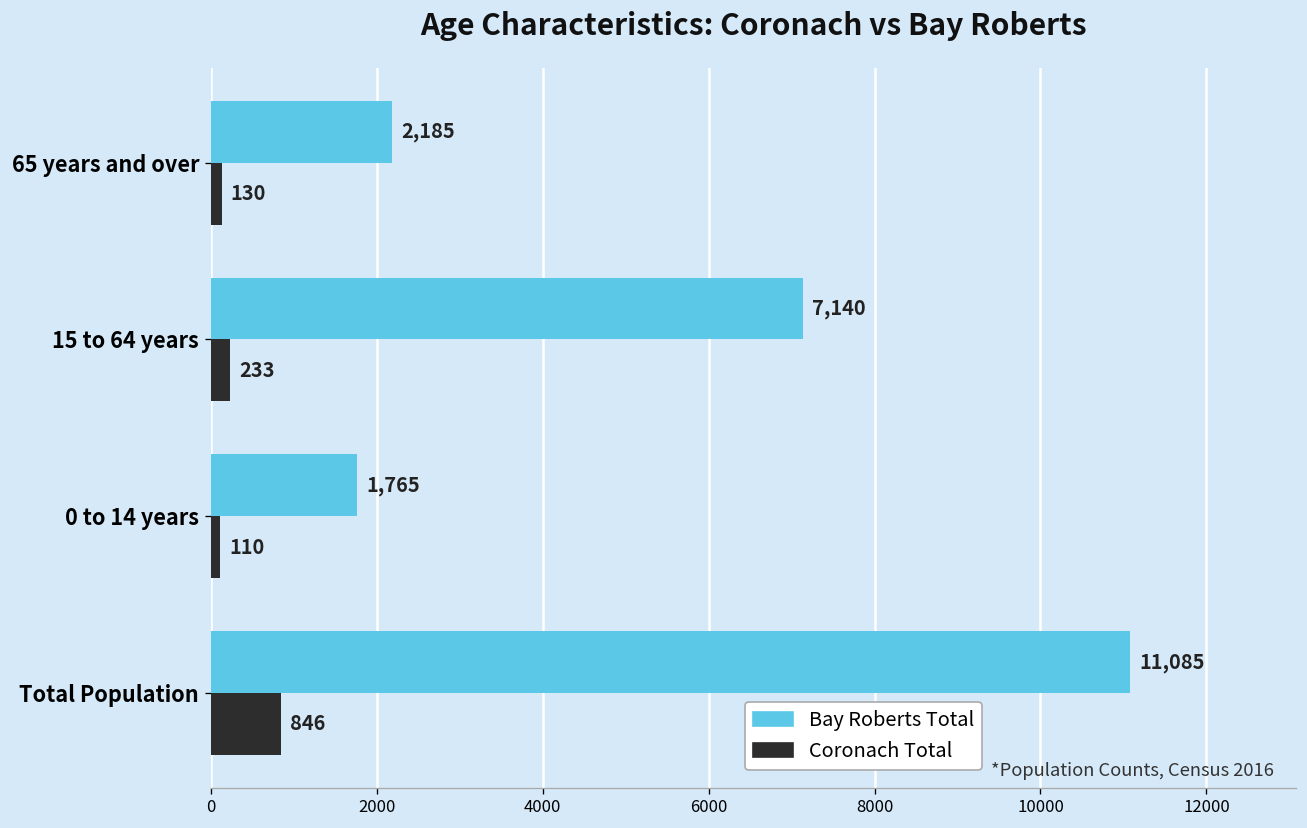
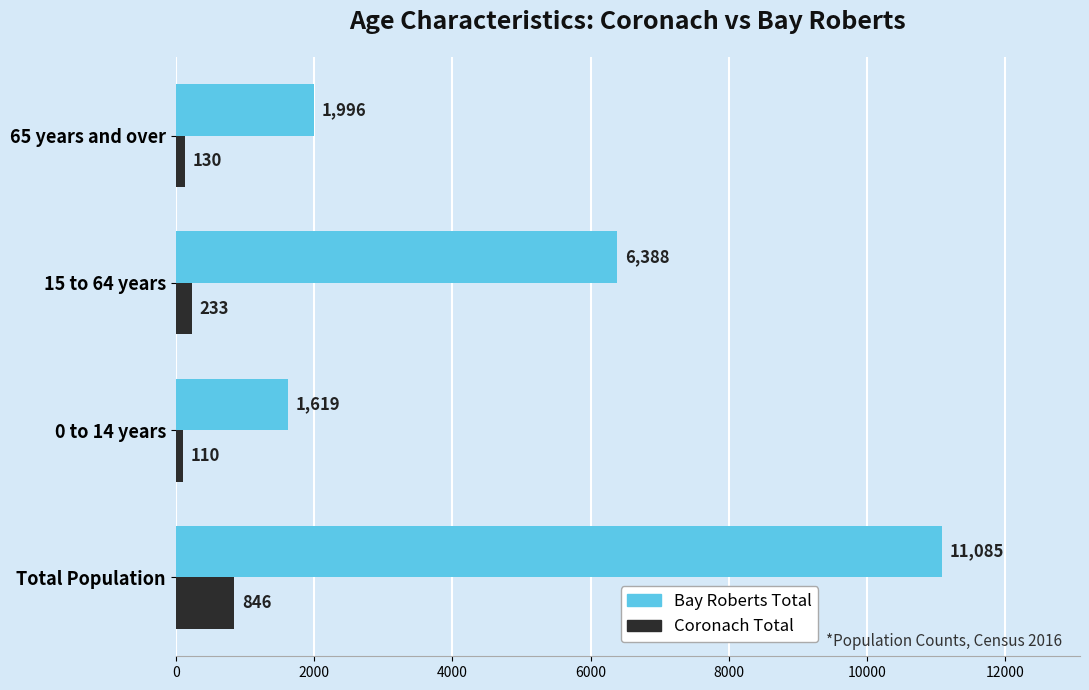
  {
    "Bay Roberts Total": {
-     "65 years and over": "2,185",
-     "15 to 64 years": "7,140",
-     "0 to 14 years": "1,765",
+     "65 years and over": "1,996",
+     "15 to 64 years": "6,388",
+     "0 to 14 years": "1,619",
      "Total Population": "11,085"
    },
    "Coronach Total": {
      "65 years and over": "130",
      "15 to 64 years": "233",
      "0 to 14 years": "110",
      "Total Population": "846"
    }
  }
